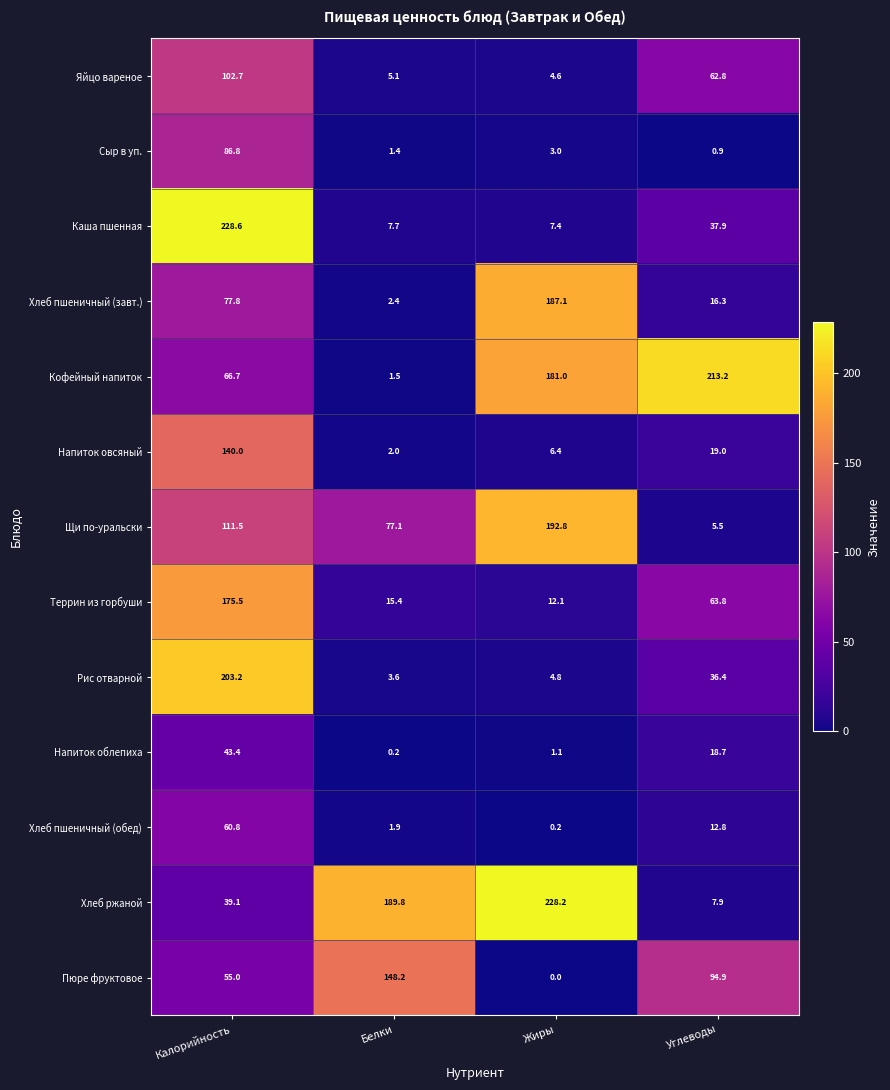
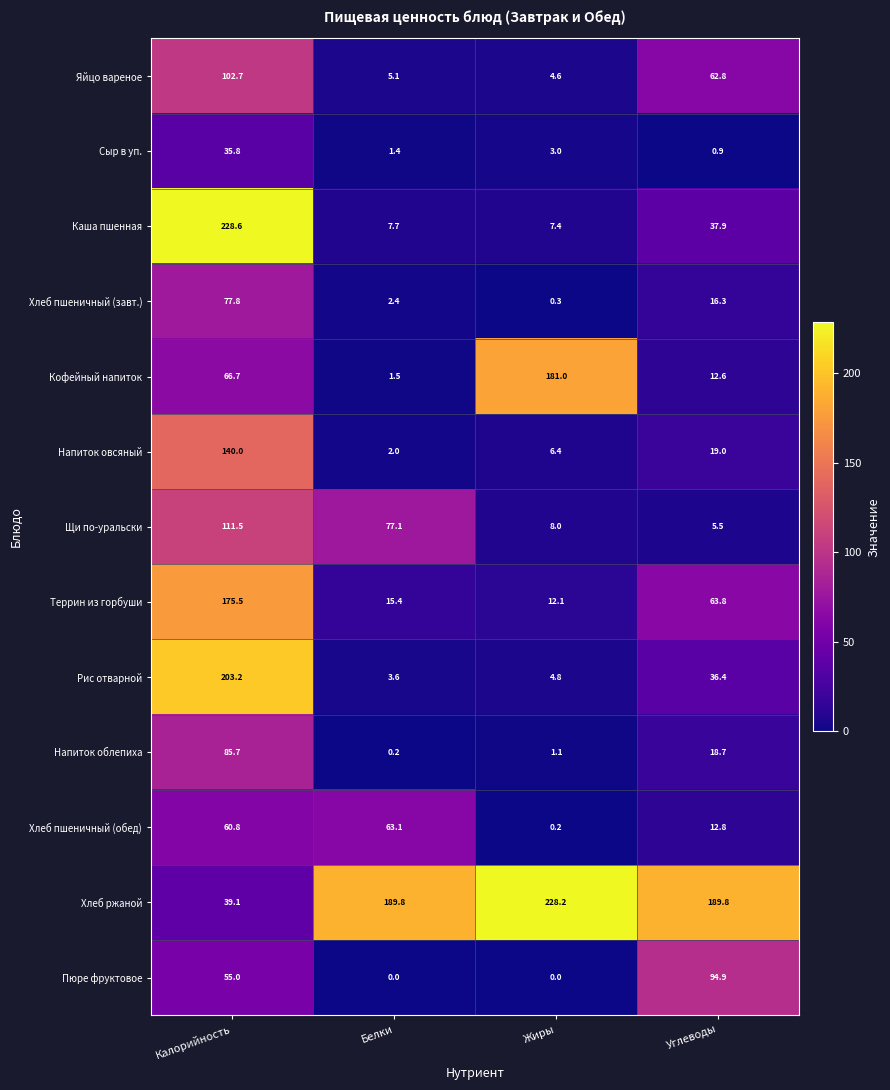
  {
    "Яйцо вареное": {
      "Калорийность": 102.7,
      "Белки": 5.1,
      "Жиры": 4.6,
      "Углеводы": 62.8
    },
    "Сыр в уп.": {
-     "Калорийность": 86.8,
+     "Калорийность": 35.8,
      "Белки": 1.4,
      "Жиры": 3.0,
      "Углеводы": 0.9
    },
    "Каша пшенная": {
      "Калорийность": 228.6,
      "Белки": 7.7,
      "Жиры": 7.4,
      "Углеводы": 37.9
    },
    "Хлеб пшеничный (завт.)": {
      "Калорийность": 77.8,
      "Белки": 2.4,
-     "Жиры": 187.1,
+     "Жиры": 0.3,
      "Углеводы": 16.3
    },
    "Кофейный напиток": {
      "Калорийность": 66.7,
      "Белки": 1.5,
      "Жиры": 181.0,
-     "Углеводы": 213.2
+     "Углеводы": 12.6
    },
    "Напиток овсяный": {
      "Калорийность": 140.0,
      "Белки": 2.0,
      "Жиры": 6.4,
      "Углеводы": 19.0
    },
    "Щи по-уральски": {
      "Калорийность": 111.5,
      "Белки": 77.1,
-     "Жиры": 192.8,
+     "Жиры": 8.0,
      "Углеводы": 5.5
    },
    "Террин из горбуши": {
      "Калорийность": 175.5,
      "Белки": 15.4,
      "Жиры": 12.1,
      "Углеводы": 63.8
    },
    "Рис отварной": {
      "Калорийность": 203.2,
      "Белки": 3.6,
      "Жиры": 4.8,
      "Углеводы": 36.4
    },
    "Напиток облепиха": {
-     "Калорийность": 43.4,
+     "Калорийность": 85.7,
      "Белки": 0.2,
      "Жиры": 1.1,
      "Углеводы": 18.7
    },
    "Хлеб пшеничный (обед)": {
      "Калорийность": 60.8,
-     "Белки": 1.9,
+     "Белки": 63.1,
      "Жиры": 0.2,
      "Углеводы": 12.8
    },
    "Хлеб ржаной": {
      "Калорийность": 39.1,
      "Белки": 189.8,
      "Жиры": 228.2,
-     "Углеводы": 7.9
+     "Углеводы": 189.8
    },
    "Пюре фруктовое": {
      "Калорийность": 55.0,
-     "Белки": 148.2,
+     "Белки": 0.0,
      "Жиры": 0.0,
      "Углеводы": 94.9
    }
  }
